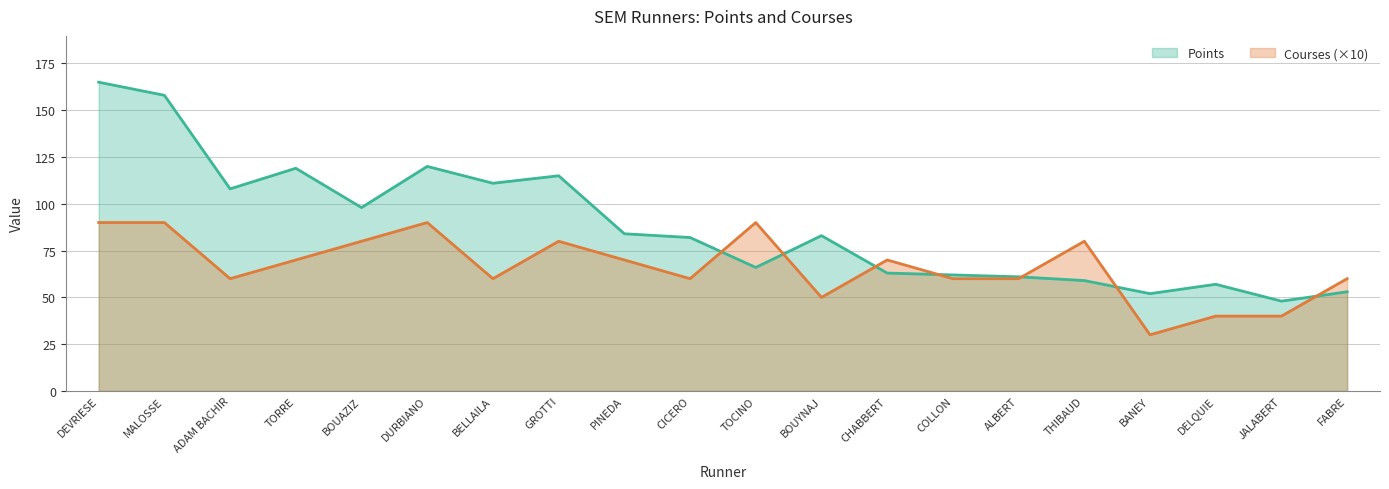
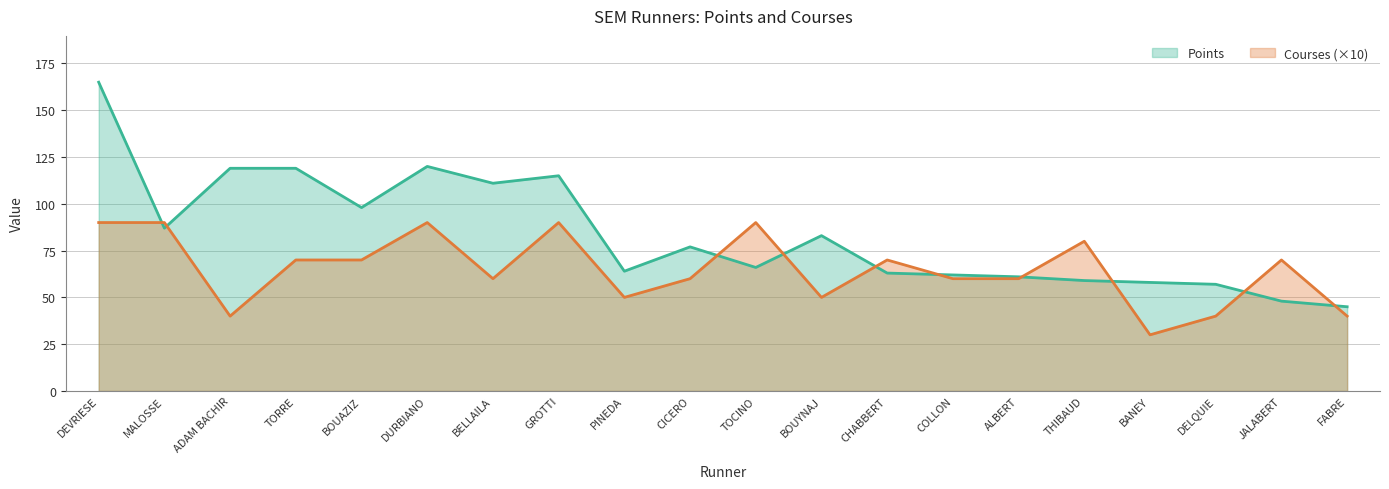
  {
    "Points": {
      "DEVRIESE": 165,
-     "MALOSSE": 158,
-     "ADAM BACHIR": 108,
+     "MALOSSE": 87,
+     "ADAM BACHIR": 119,
      "TORRE": 119,
      "BOUAZIZ": 98,
      "DURBIANO": 120,
      "BELLAILA": 111,
      "GROTTI": 115,
-     "PINEDA": 84,
-     "CICERO": 82,
+     "PINEDA": 64,
+     "CICERO": 77,
      "TOCINO": 66,
      "BOUYNAJ": 83,
      "CHABBERT": 63,
      "COLLON": 62,
      "THIBAUD": 59,
-     "BANEY": 52,
+     "BANEY": 58,
      "DELQUIE": 57,
      "JALABERT": 48,
-     "FABRE": 53
+     "FABRE": 45
    },
    "Courses (×10)": {
      "DEVRIESE": 90,
      "MALOSSE": 90,
-     "ADAM BACHIR": 60,
+     "ADAM BACHIR": 40,
      "TORRE": 70,
-     "BOUAZIZ": 80,
+     "BOUAZIZ": 70,
      "DURBIANO": 90,
      "BELLAILA": 60,
-     "GROTTI": 80,
-     "PINEDA": 70,
+     "GROTTI": 90,
+     "PINEDA": 50,
      "CICERO": 60,
      "TOCINO": 90,
      "BOUYNAJ": 50,
      "CHABBERT": 70,
      "COLLON": 60,
      "THIBAUD": 80,
      "BANEY": 30,
      "DELQUIE": 40,
-     "JALABERT": 40,
-     "FABRE": 60
+     "JALABERT": 70,
+     "FABRE": 40
    }
  }
